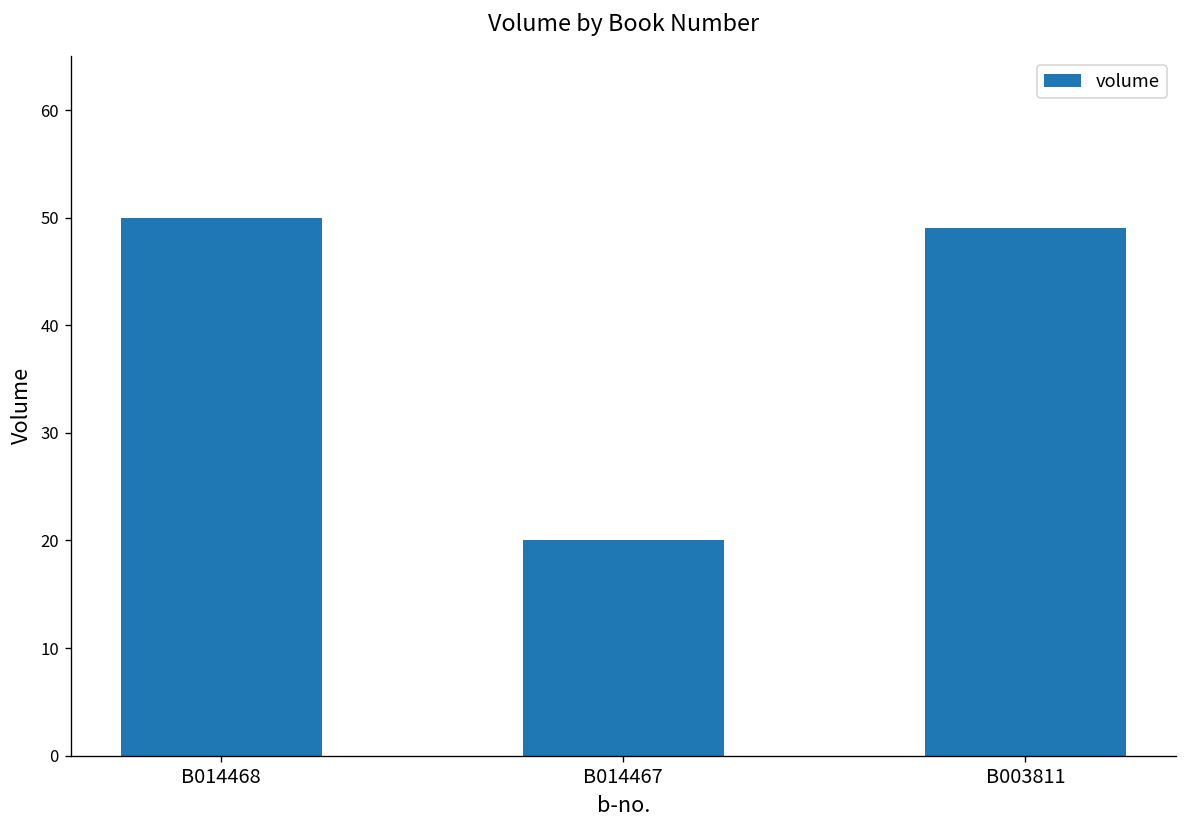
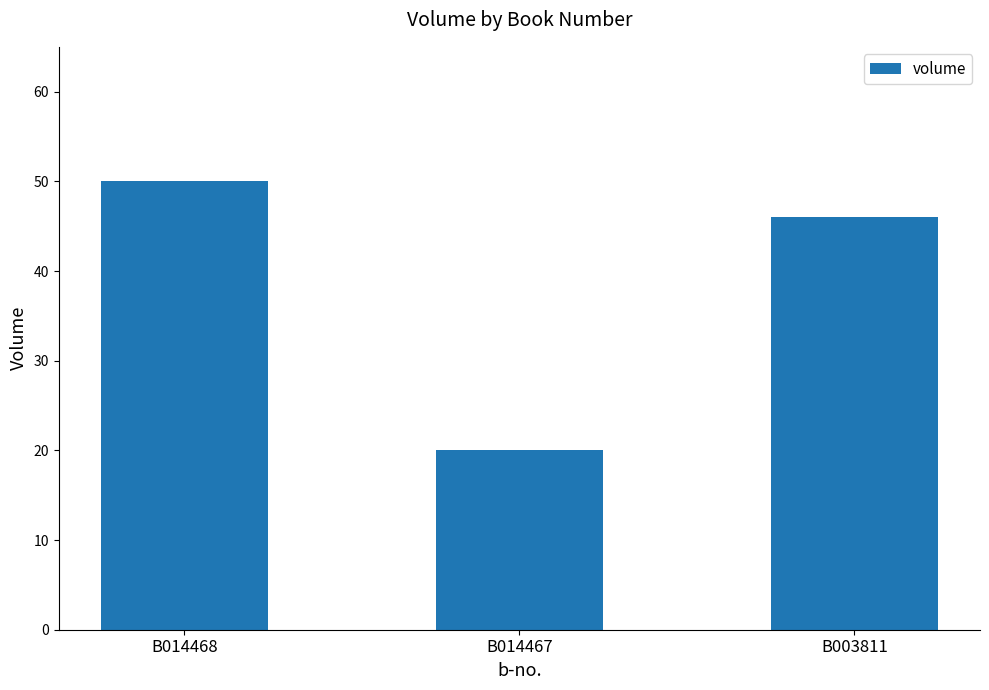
  {
    "B014468": 50,
    "B014467": 20,
-   "B003811": 49
+   "B003811": 46
  }
